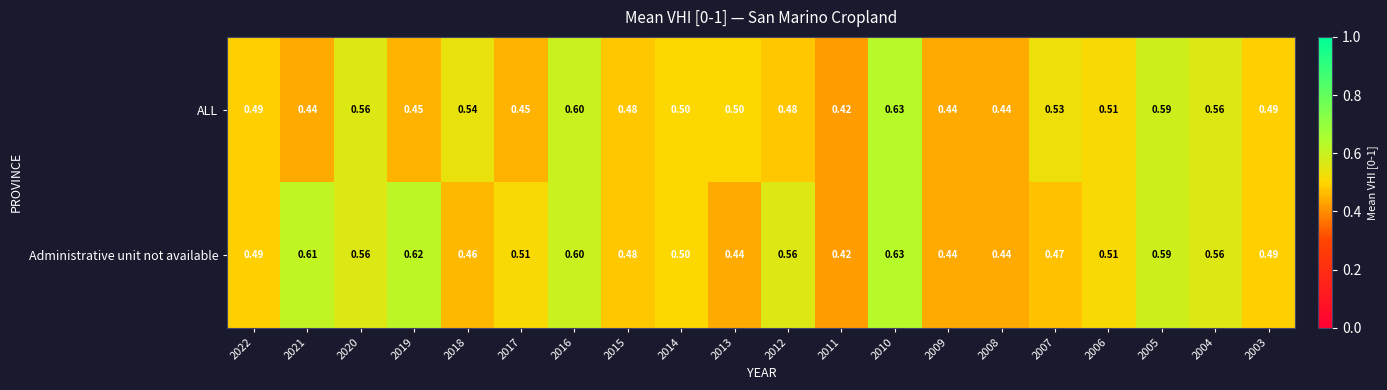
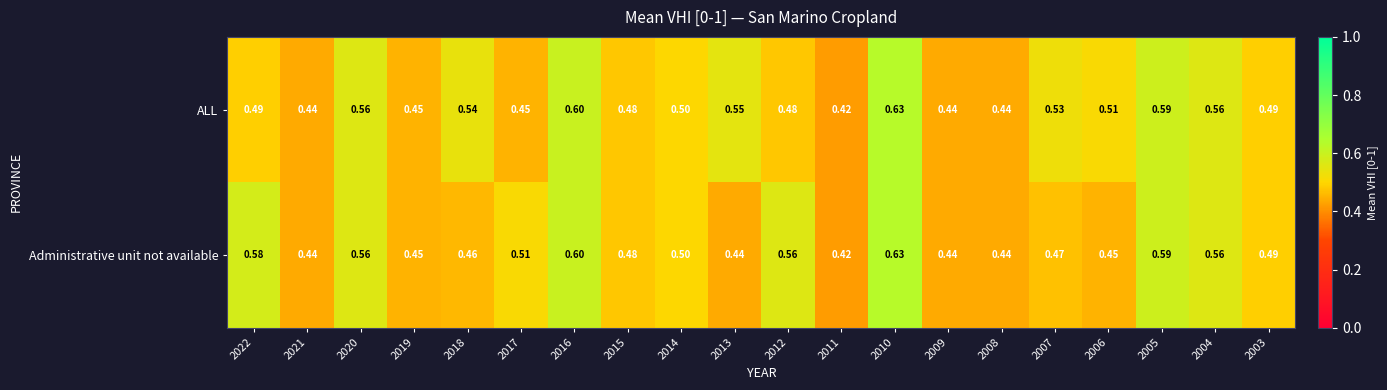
  {
    "ALL": {
      "2022": 0.49,
      "2021": 0.44,
      "2020": 0.56,
      "2019": 0.45,
      "2018": 0.54,
      "2017": 0.45,
      "2016": 0.60,
      "2015": 0.48,
      "2014": 0.50,
-     "2013": 0.50,
+     "2013": 0.55,
      "2012": 0.48,
      "2011": 0.42,
      "2010": 0.63,
      "2009": 0.44,
      "2008": 0.44,
      "2007": 0.53,
      "2006": 0.51,
      "2005": 0.59,
      "2004": 0.56,
      "2003": 0.49
    },
    "Administrative unit not available": {
-     "2022": 0.49,
-     "2021": 0.61,
+     "2022": 0.58,
+     "2021": 0.44,
      "2020": 0.56,
-     "2019": 0.62,
+     "2019": 0.45,
      "2018": 0.46,
      "2017": 0.51,
      "2016": 0.60,
      "2015": 0.48,
      "2014": 0.50,
      "2013": 0.44,
      "2012": 0.56,
      "2011": 0.42,
      "2010": 0.63,
      "2009": 0.44,
      "2008": 0.44,
      "2007": 0.47,
-     "2006": 0.51,
+     "2006": 0.45,
      "2005": 0.59,
      "2004": 0.56,
      "2003": 0.49
    }
  }
